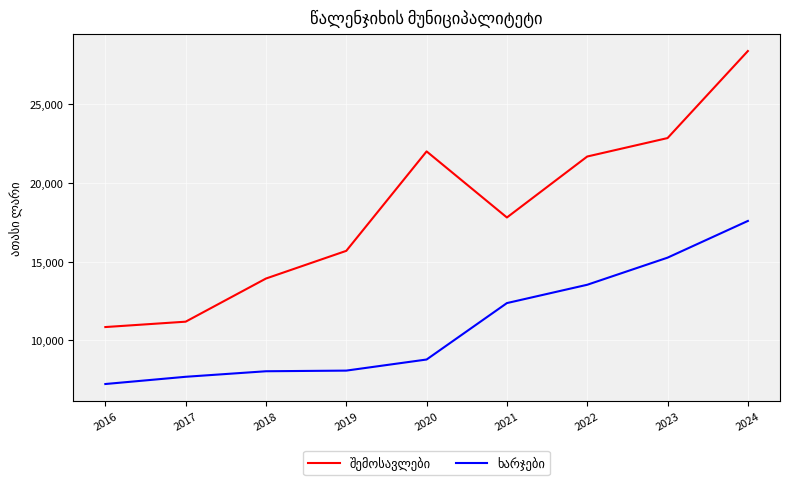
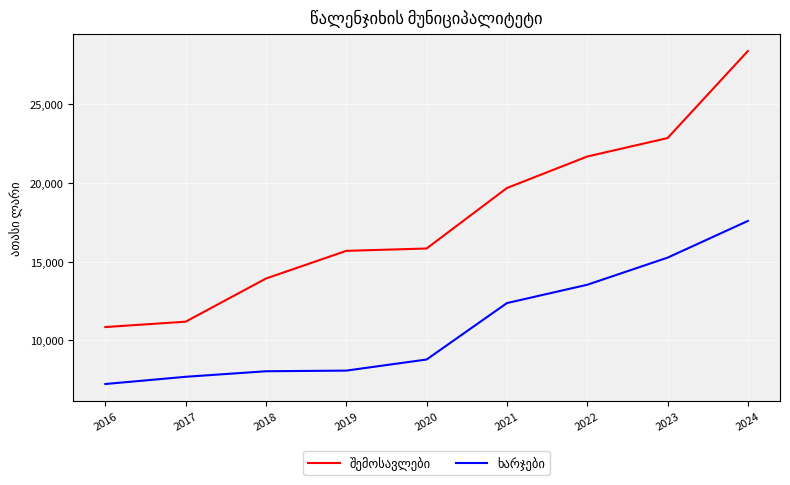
  {
    "შემოსავლები": {
      "2016": "10,800",
      "2017": "11,200",
      "2018": "13,900",
      "2019": "15,700",
-     "2020": "22,000",
-     "2021": "17,800",
+     "2020": "15,800",
+     "2021": "19,700",
      "2022": "21,700",
      "2023": "22,900",
      "2024": "28,400"
    },
    "ხარჯები": {
      "2016": "7,200",
      "2017": "7,700",
      "2018": "8,000",
      "2019": "8,100",
      "2020": "8,800",
      "2021": "12,400",
      "2022": "13,500",
      "2023": "15,300",
      "2024": "17,600"
    }
  }
